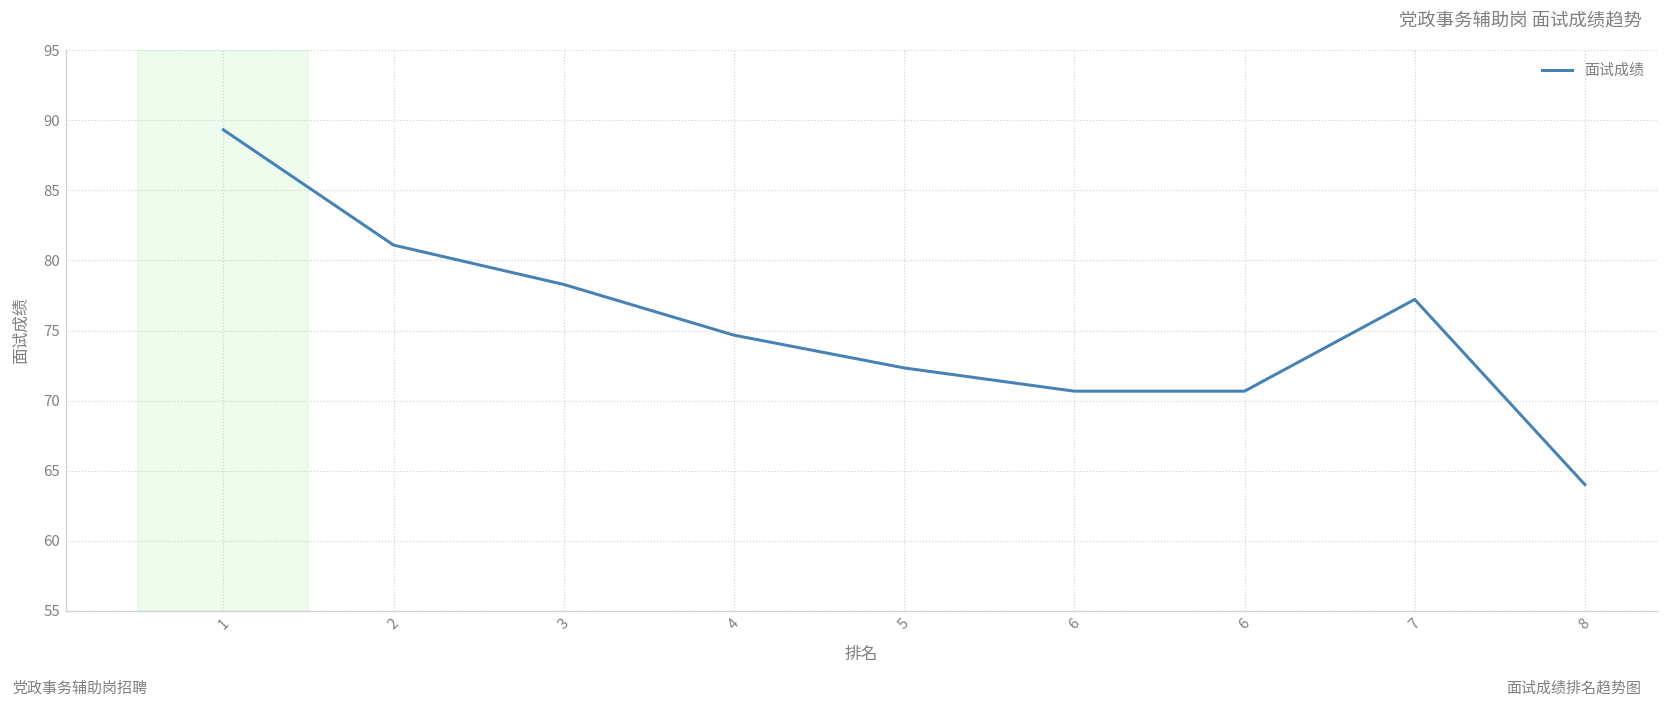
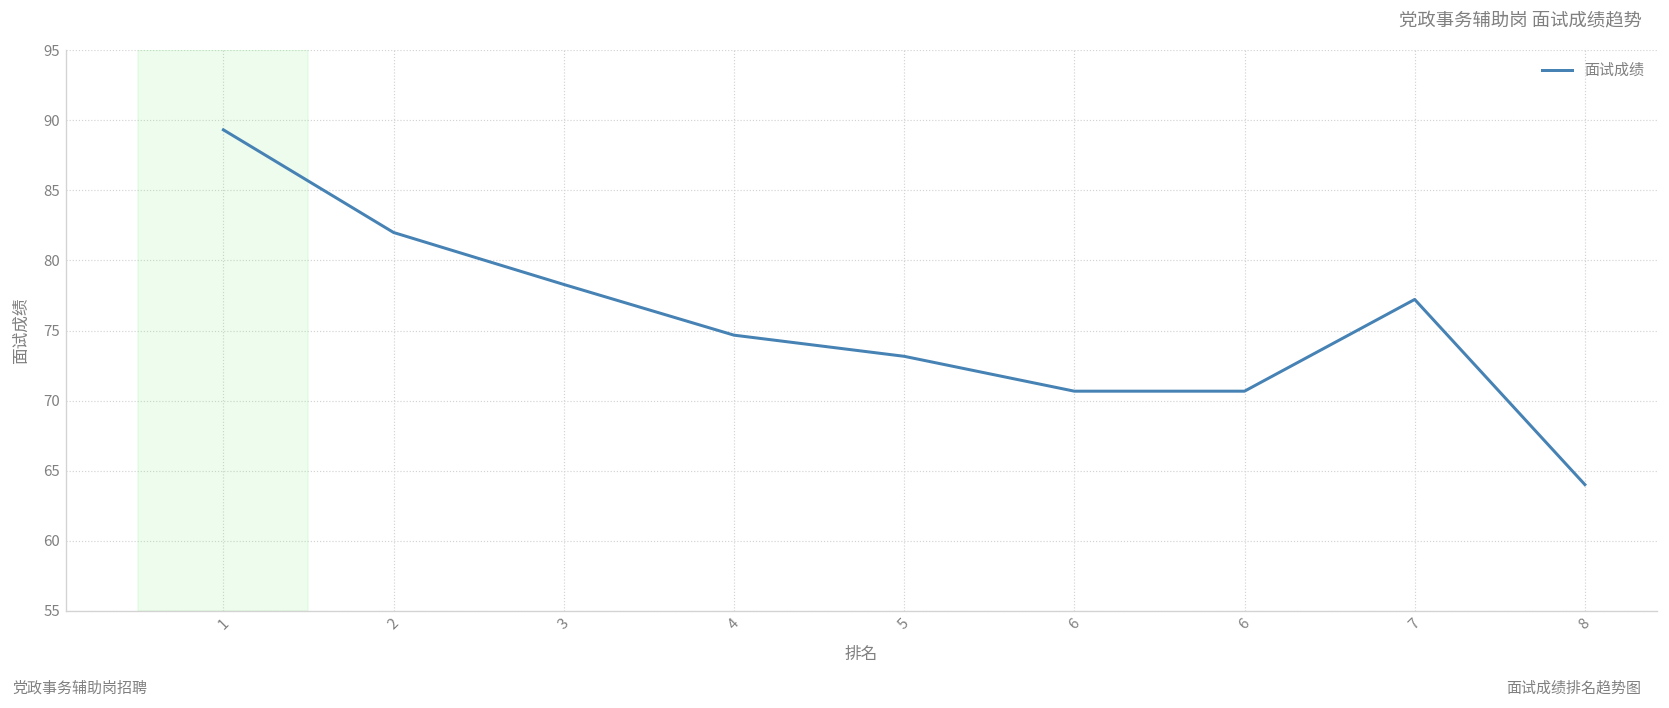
  {
    "1": 89.3,
-   "2": 81.1,
+   "2": 82.0,
    "3": 78.3,
    "4": 74.7,
-   "5": 72.3,
+   "5": 73.2,
    "7": 77.2,
    "8": 64.0
  }
